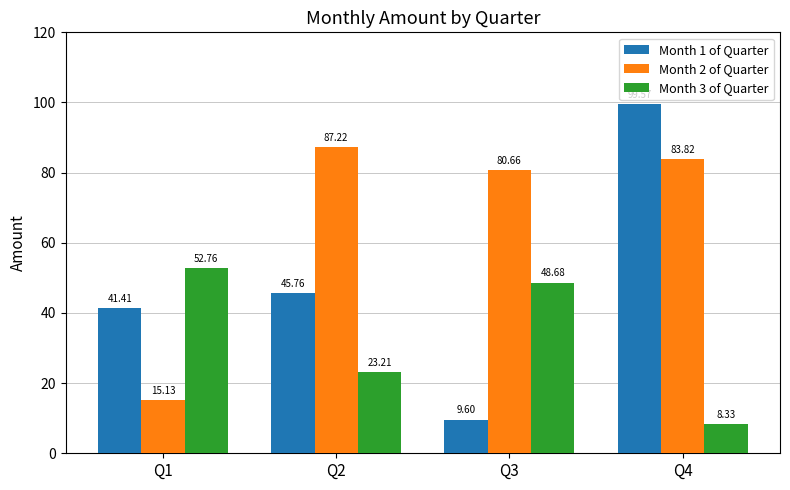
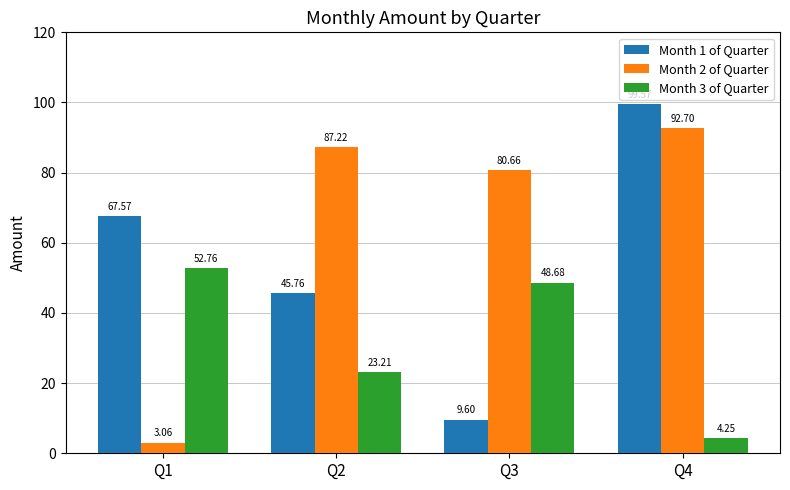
  {
    "Month 1 of Quarter": {
-     "Q1": 41.41,
+     "Q1": 67.57,
      "Q2": 45.76,
      "Q3": 9.60
    },
    "Month 2 of Quarter": {
-     "Q1": 15.13,
+     "Q1": 3.06,
      "Q2": 87.22,
      "Q3": 80.66,
-     "Q4": 83.82
+     "Q4": 92.70
    },
    "Month 3 of Quarter": {
      "Q1": 52.76,
      "Q2": 23.21,
      "Q3": 48.68,
-     "Q4": 8.33
+     "Q4": 4.25
    }
  }
